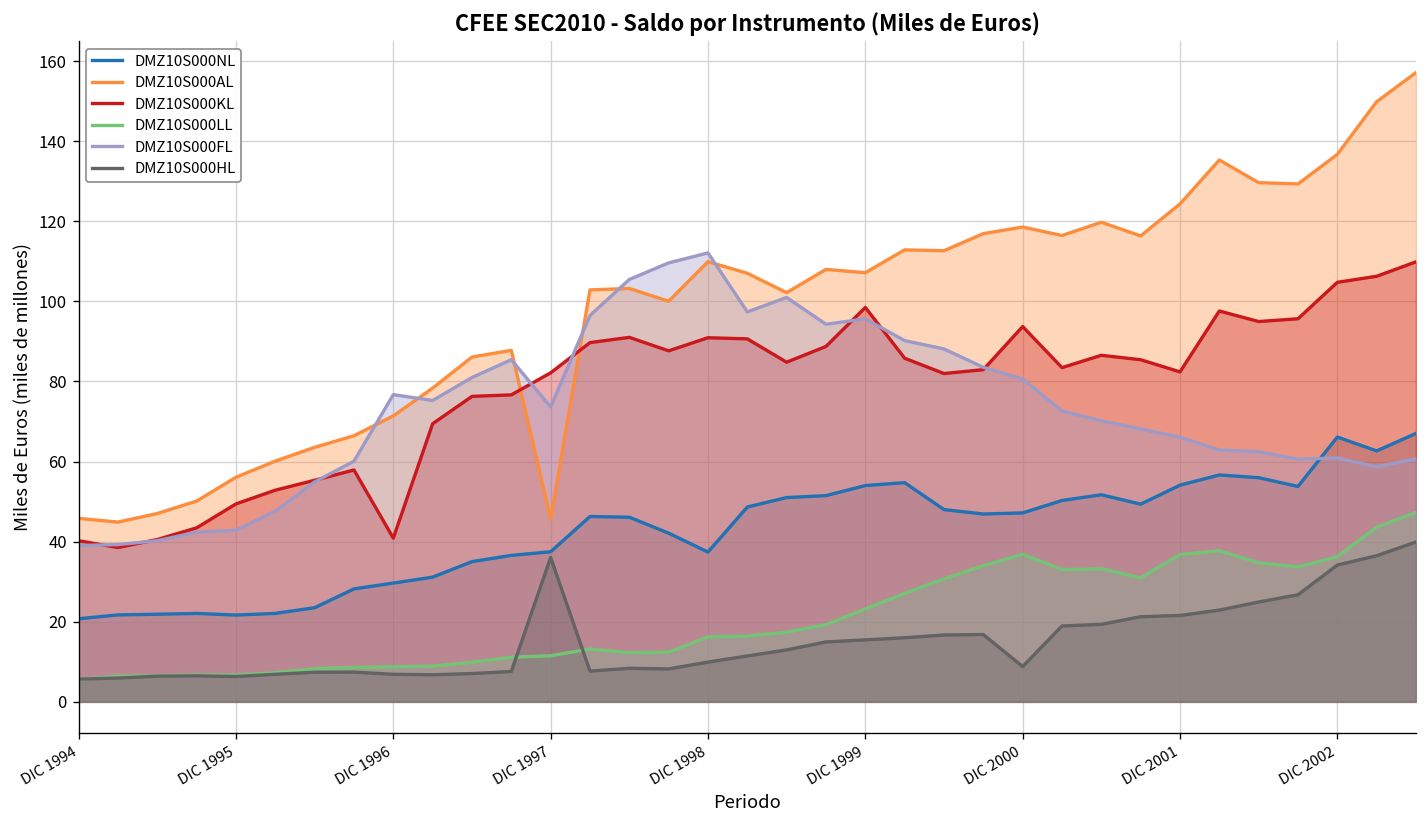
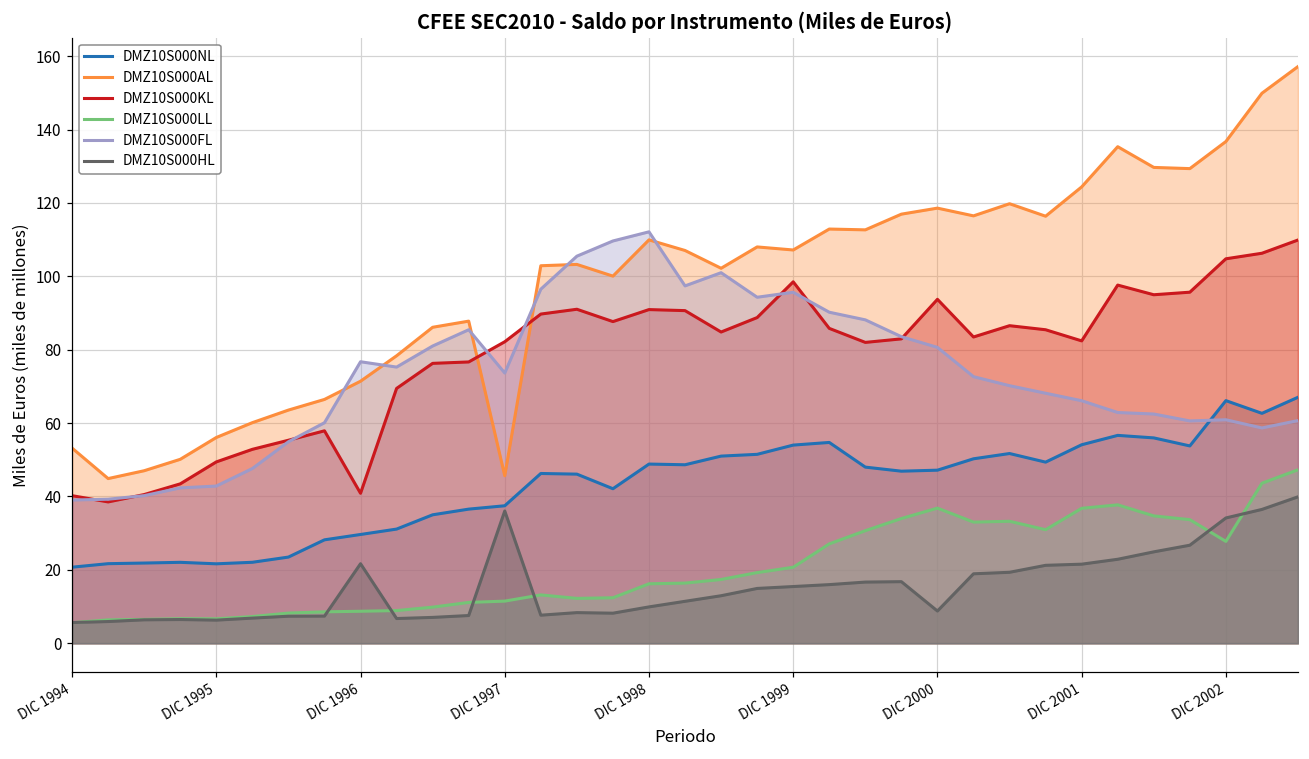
  {
    "DMZ10S000NL": {
      "DIC 1994": 21,
      "DIC 1995": 22,
      "DIC 1996": 30,
      "DIC 1997": 37,
-     "DIC 1998": 37,
+     "DIC 1998": 49,
      "DIC 1999": 54,
      "DIC 2000": 47,
      "DIC 2001": 54,
      "DIC 2002": 66
    },
    "DMZ10S000AL": {
-     "DIC 1994": 46,
+     "DIC 1994": 53,
      "DIC 1995": 56,
      "DIC 1996": 71,
      "DIC 1997": 46,
      "DIC 1998": 110,
      "DIC 1999": 107,
      "DIC 2000": 119,
      "DIC 2001": 124,
      "DIC 2002": 137
    },
    "DMZ10S000KL": {
      "DIC 1994": 40,
      "DIC 1995": 49,
      "DIC 1996": 41,
      "DIC 1997": 82,
      "DIC 1998": 91,
      "DIC 1999": 98,
      "DIC 2000": 94,
      "DIC 2001": 82,
      "DIC 2002": 105
    },
    "DMZ10S000LL": {
      "DIC 1996": 9,
      "DIC 1997": 11,
      "DIC 1998": 16,
-     "DIC 1999": 23,
+     "DIC 1999": 21,
      "DIC 2000": 37,
      "DIC 2001": 37,
-     "DIC 2002": 36
+     "DIC 2002": 28
    },
    "DMZ10S000FL": {
      "DIC 1994": 39,
      "DIC 1995": 43,
      "DIC 1996": 77,
      "DIC 1997": 74,
      "DIC 1998": 112,
      "DIC 1999": 96,
      "DIC 2000": 81,
      "DIC 2001": 66,
      "DIC 2002": 61
    },
    "DMZ10S000HL": {
-     "DIC 1996": 7,
+     "DIC 1996": 22,
      "DIC 1997": 36,
      "DIC 1998": 10,
      "DIC 1999": 15,
      "DIC 2000": 9,
      "DIC 2001": 22,
      "DIC 2002": 34
    }
  }
